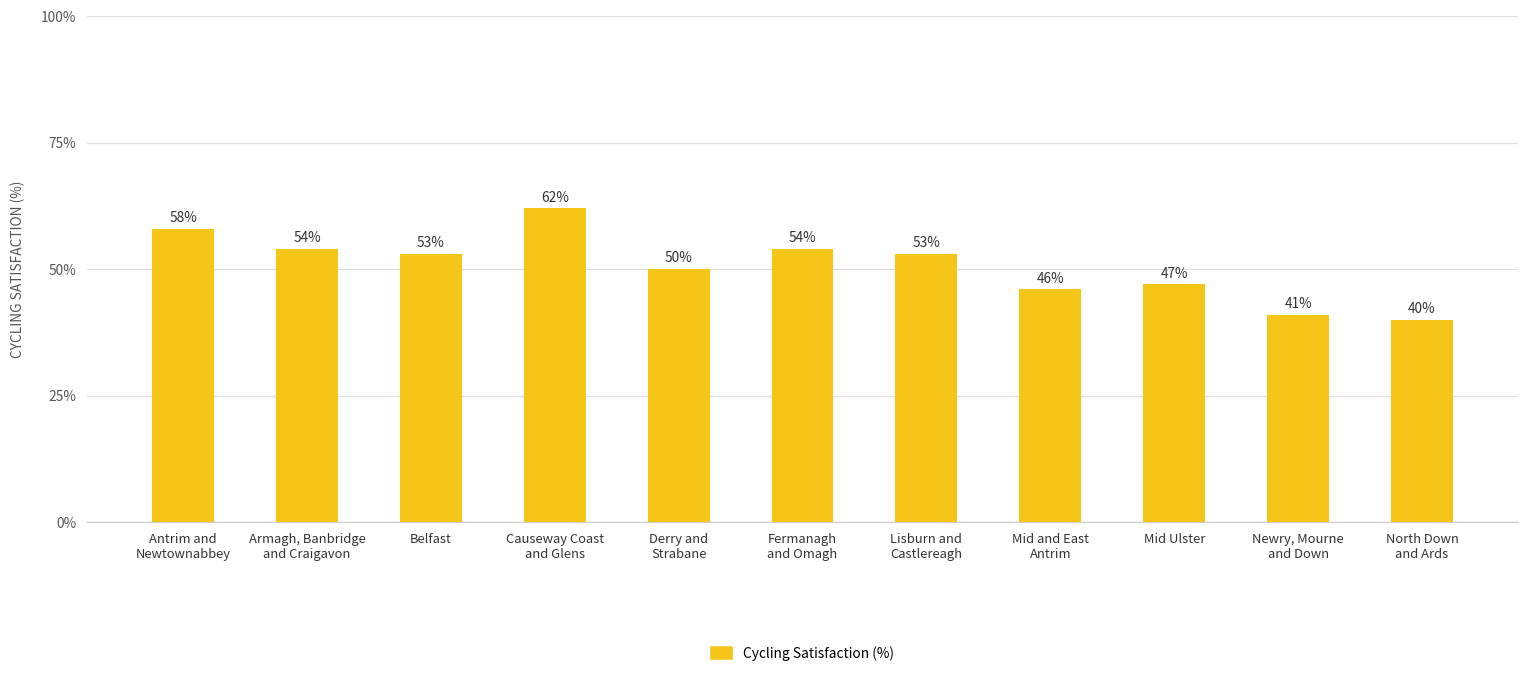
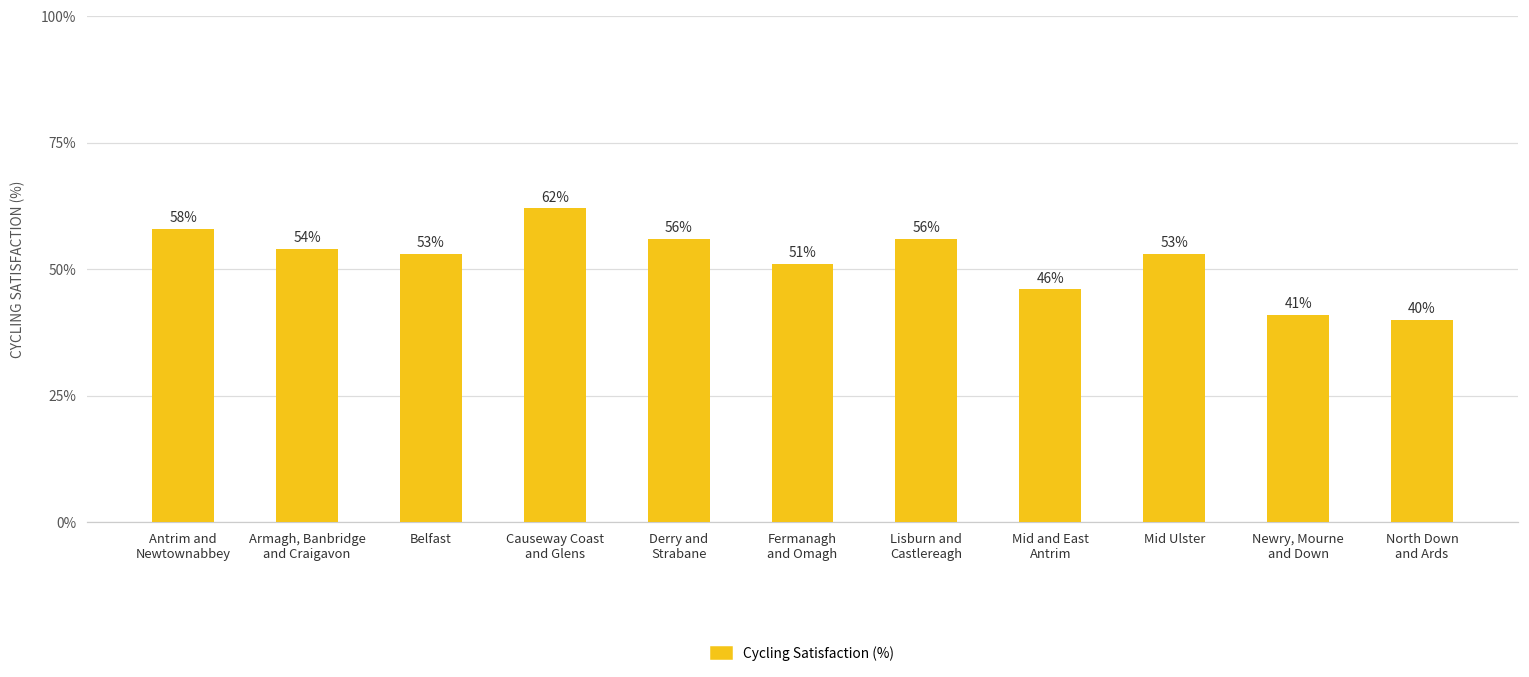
  {
    "Antrim and Newtownabbey": "58%",
    "Armagh, Banbridge and Craigavon": "54%",
    "Belfast": "53%",
    "Causeway Coast and Glens": "62%",
-   "Derry and Strabane": "50%",
-   "Fermanagh and Omagh": "54%",
-   "Lisburn and Castlereagh": "53%",
+   "Derry and Strabane": "56%",
+   "Fermanagh and Omagh": "51%",
+   "Lisburn and Castlereagh": "56%",
    "Mid and East Antrim": "46%",
-   "Mid Ulster": "47%",
+   "Mid Ulster": "53%",
    "Newry, Mourne and Down": "41%",
    "North Down and Ards": "40%"
  }
